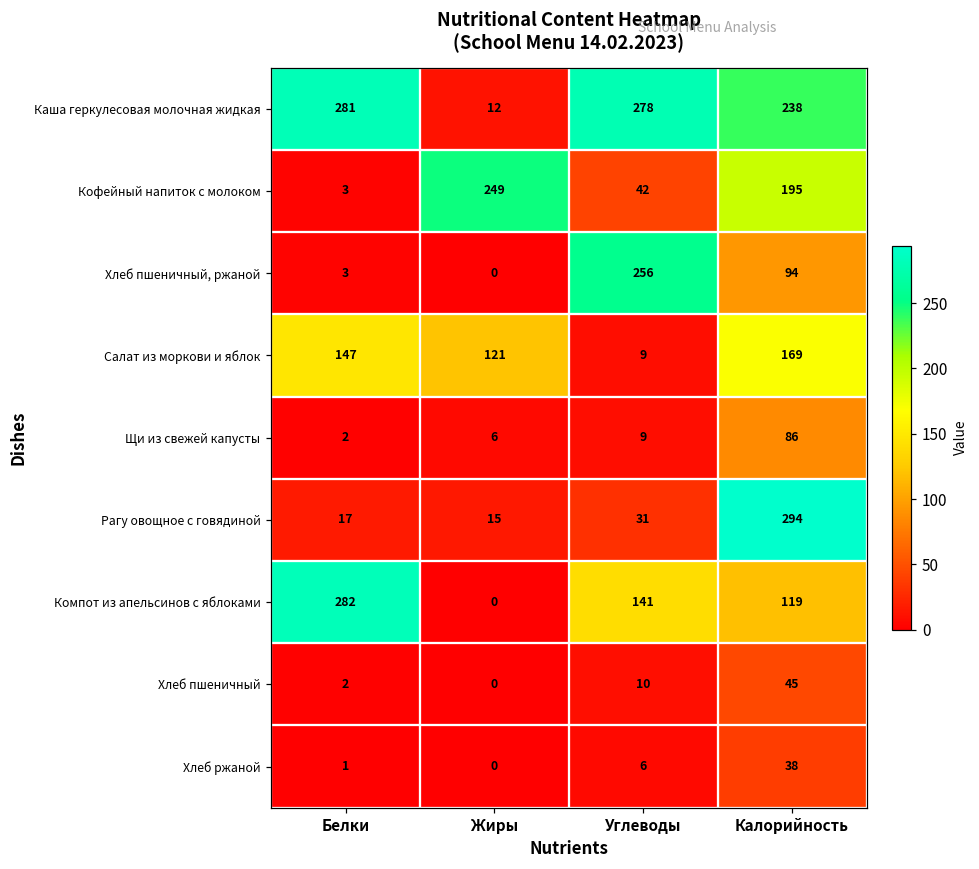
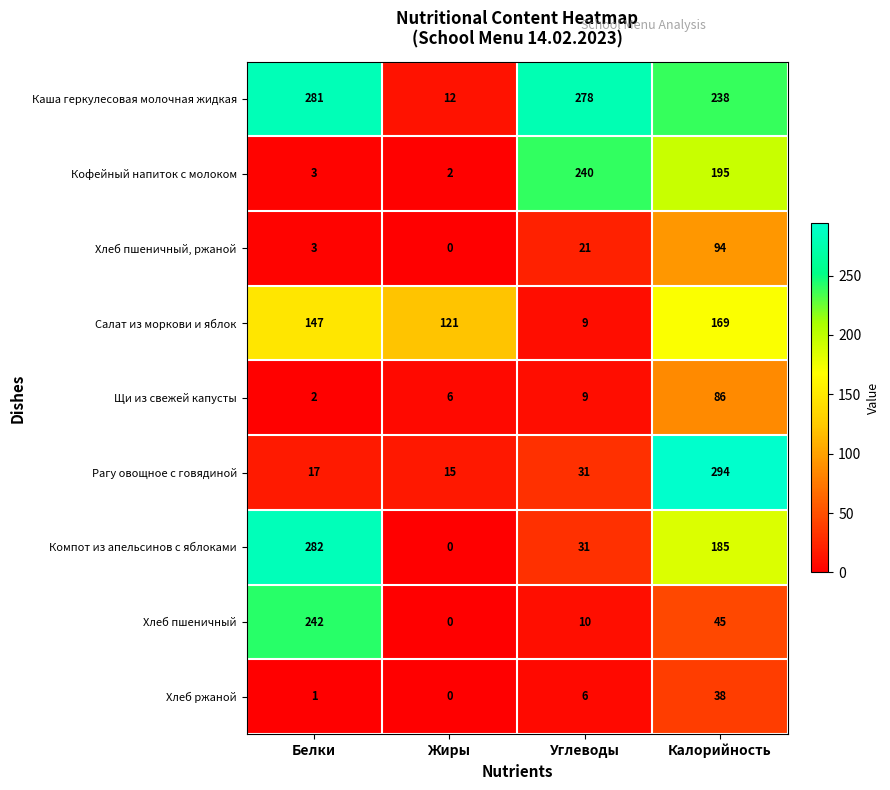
  {
    "Каша геркулесовая молочная жидкая": {
      "Белки": 281,
      "Жиры": 12,
      "Углеводы": 278,
      "Калорийность": 238
    },
    "Кофейный напиток с молоком": {
      "Белки": 3,
-     "Жиры": 249,
-     "Углеводы": 42,
+     "Жиры": 2,
+     "Углеводы": 240,
      "Калорийность": 195
    },
    "Хлеб пшеничный, ржаной": {
      "Белки": 3,
      "Жиры": 0,
-     "Углеводы": 256,
+     "Углеводы": 21,
      "Калорийность": 94
    },
    "Салат из моркови и яблок": {
      "Белки": 147,
      "Жиры": 121,
      "Углеводы": 9,
      "Калорийность": 169
    },
    "Щи из свежей капусты": {
      "Белки": 2,
      "Жиры": 6,
      "Углеводы": 9,
      "Калорийность": 86
    },
    "Рагу овощное с говядиной": {
      "Белки": 17,
      "Жиры": 15,
      "Углеводы": 31,
      "Калорийность": 294
    },
    "Компот из апельсинов с яблоками": {
      "Белки": 282,
      "Жиры": 0,
-     "Углеводы": 141,
-     "Калорийность": 119
+     "Углеводы": 31,
+     "Калорийность": 185
    },
    "Хлеб пшеничный": {
-     "Белки": 2,
+     "Белки": 242,
      "Жиры": 0,
      "Углеводы": 10,
      "Калорийность": 45
    },
    "Хлеб ржаной": {
      "Белки": 1,
      "Жиры": 0,
      "Углеводы": 6,
      "Калорийность": 38
    }
  }
